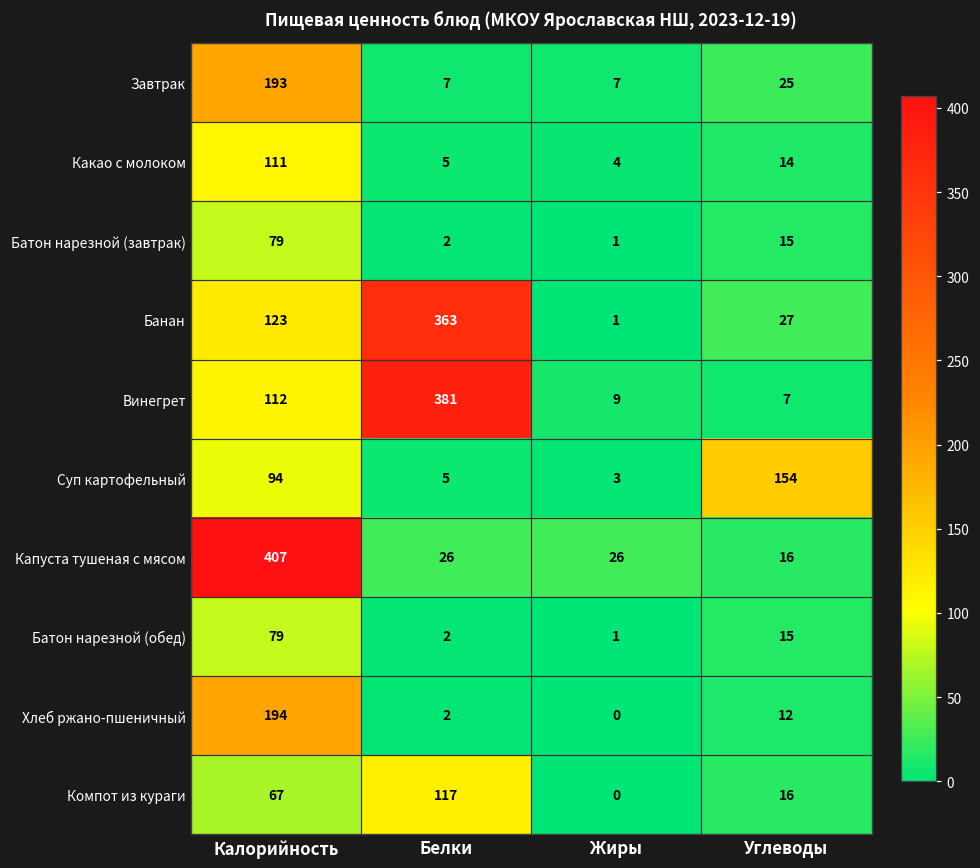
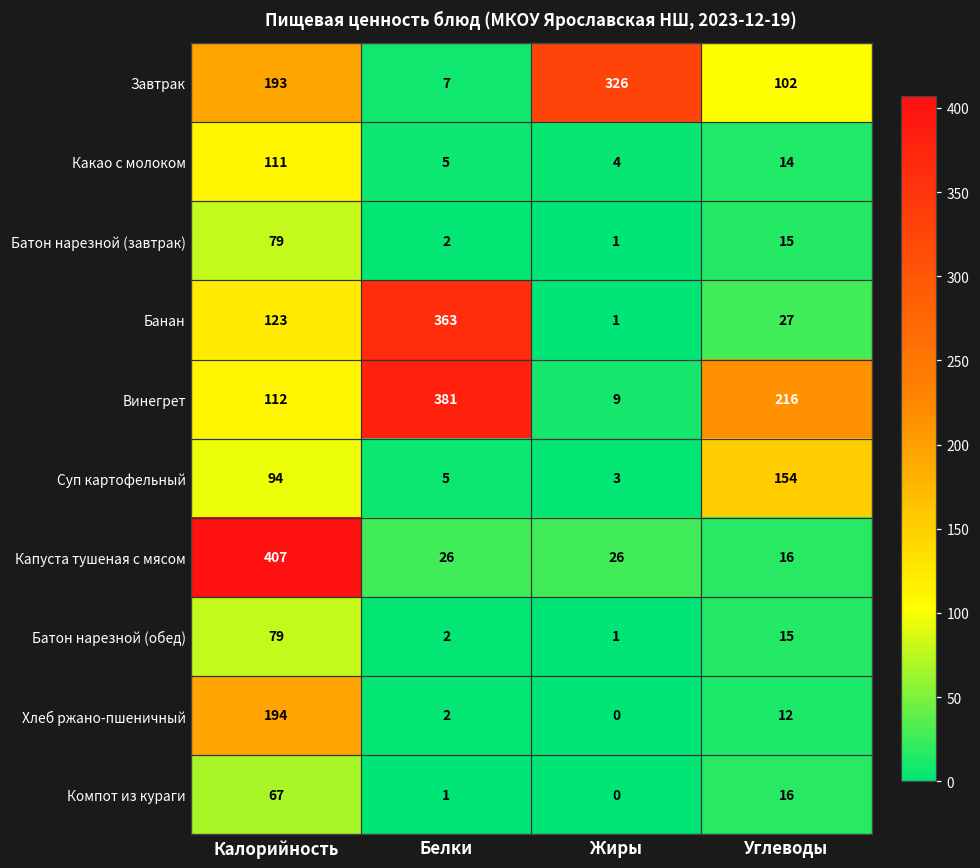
  {
    "Завтрак": {
      "Калорийность": 193,
      "Белки": 7,
-     "Жиры": 7,
-     "Углеводы": 25
+     "Жиры": 326,
+     "Углеводы": 102
    },
    "Какао с молоком": {
      "Калорийность": 111,
      "Белки": 5,
      "Жиры": 4,
      "Углеводы": 14
    },
    "Батон нарезной (завтрак)": {
      "Калорийность": 79,
      "Белки": 2,
      "Жиры": 1,
      "Углеводы": 15
    },
    "Банан": {
      "Калорийность": 123,
      "Белки": 363,
      "Жиры": 1,
      "Углеводы": 27
    },
    "Винегрет": {
      "Калорийность": 112,
      "Белки": 381,
      "Жиры": 9,
-     "Углеводы": 7
+     "Углеводы": 216
    },
    "Суп картофельный": {
      "Калорийность": 94,
      "Белки": 5,
      "Жиры": 3,
      "Углеводы": 154
    },
    "Капуста тушеная с мясом": {
      "Калорийность": 407,
      "Белки": 26,
      "Жиры": 26,
      "Углеводы": 16
    },
    "Батон нарезной (обед)": {
      "Калорийность": 79,
      "Белки": 2,
      "Жиры": 1,
      "Углеводы": 15
    },
    "Хлеб ржано-пшеничный": {
      "Калорийность": 194,
      "Белки": 2,
      "Жиры": 0,
      "Углеводы": 12
    },
    "Компот из кураги": {
      "Калорийность": 67,
-     "Белки": 117,
+     "Белки": 1,
      "Жиры": 0,
      "Углеводы": 16
    }
  }
